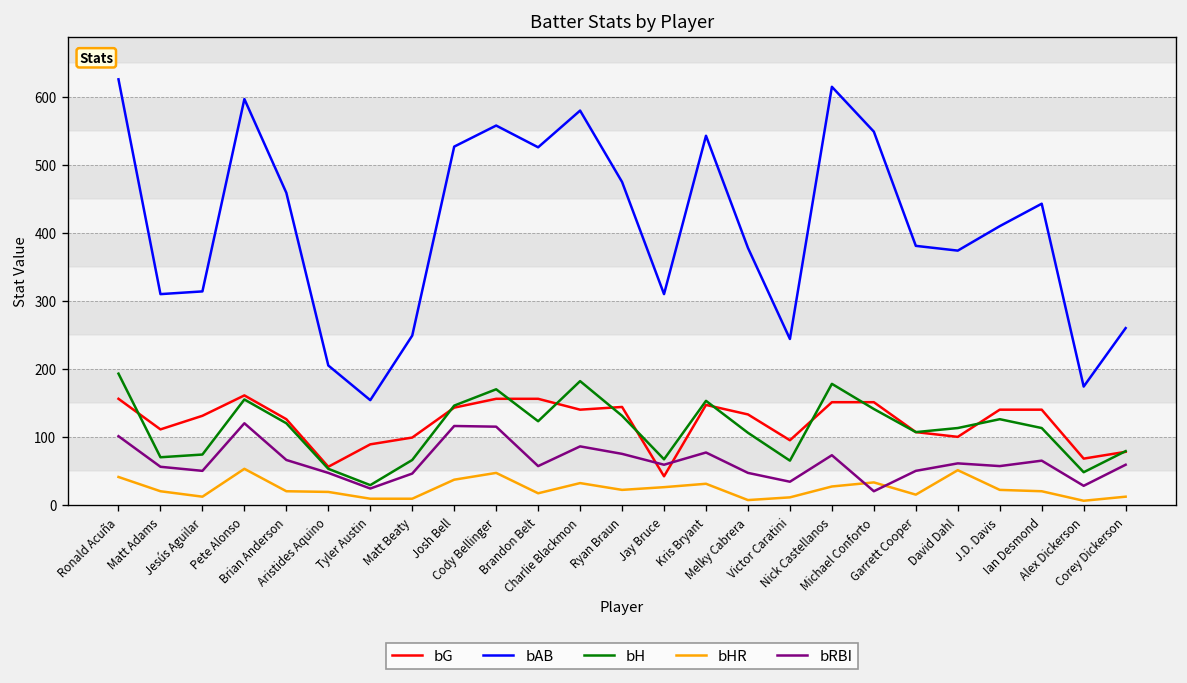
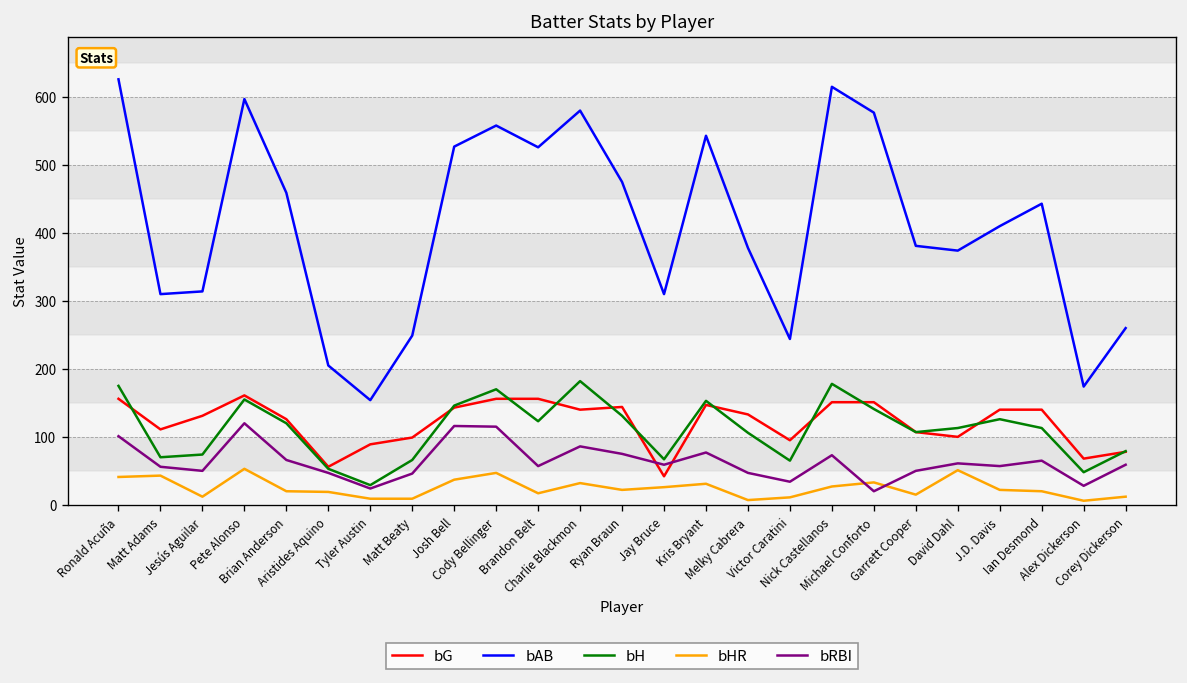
  {
    "bG": {
      "Ronald Acuña": 160,
      "Matt Adams": 110,
      "Jesús Aguilar": 130,
      "Pete Alonso": 160,
      "Brian Anderson": 130,
      "Tyler Austin": 90,
      "Matt Beaty": 100,
      "Cody Bellinger": 160,
      "Brandon Belt": 160,
      "Charlie Blackmon": 140,
      "Ryan Braun": 140,
      "Jay Bruce": 40,
      "Kris Bryant": 150,
      "Melky Cabrera": 130,
      "Victor Caratini": 100,
      "Nick Castellanos": 150,
      "Michael Conforto": 150,
      "David Dahl": 100,
      "J.D. Davis": 140,
      "Ian Desmond": 140,
      "Alex Dickerson": 70
    },
    "bAB": {
      "Ronald Acuña": 630,
      "Matt Adams": 310,
      "Jesús Aguilar": 310,
      "Pete Alonso": 600,
      "Brian Anderson": 460,
      "Aristides Aquino": 210,
      "Tyler Austin": 150,
      "Matt Beaty": 250,
      "Josh Bell": 530,
      "Cody Bellinger": 560,
      "Brandon Belt": 530,
      "Charlie Blackmon": 580,
      "Ryan Braun": 480,
      "Jay Bruce": 310,
      "Kris Bryant": 540,
      "Melky Cabrera": 380,
      "Victor Caratini": 240,
      "Nick Castellanos": 620,
-     "Michael Conforto": 550,
+     "Michael Conforto": 580,
      "Garrett Cooper": 380,
      "David Dahl": 370,
      "J.D. Davis": 410,
      "Ian Desmond": 440,
      "Alex Dickerson": 170,
      "Corey Dickerson": 260
    },
    "bH": {
-     "Ronald Acuña": 190,
+     "Ronald Acuña": 180,
      "Matt Adams": 70,
      "Jesús Aguilar": 70,
      "Pete Alonso": 160,
      "Brian Anderson": 120,
      "Tyler Austin": 30,
      "Matt Beaty": 70,
      "Cody Bellinger": 170,
      "Brandon Belt": 120,
      "Charlie Blackmon": 180,
      "Ryan Braun": 130,
      "Jay Bruce": 70,
      "Kris Bryant": 150,
      "Melky Cabrera": 110,
      "Victor Caratini": 70,
      "Nick Castellanos": 180,
      "Michael Conforto": 140,
      "David Dahl": 110,
      "J.D. Davis": 130,
      "Ian Desmond": 110,
      "Alex Dickerson": 50
    },
    "bHR": {
      "Ronald Acuña": 40,
-     "Matt Adams": 20,
+     "Matt Adams": 40,
      "Jesús Aguilar": 10,
      "Pete Alonso": 50,
      "Brian Anderson": 20,
      "Aristides Aquino": 20,
      "Tyler Austin": 10,
      "Matt Beaty": 10,
      "Josh Bell": 40,
      "Cody Bellinger": 50,
      "Brandon Belt": 20,
      "Charlie Blackmon": 30,
      "Ryan Braun": 20,
      "Jay Bruce": 30,
      "Kris Bryant": 30,
      "Melky Cabrera": 10,
      "Victor Caratini": 10,
      "Nick Castellanos": 30,
      "Michael Conforto": 30,
      "Garrett Cooper": 20,
      "David Dahl": 50,
      "J.D. Davis": 20,
      "Ian Desmond": 20,
      "Alex Dickerson": 10,
      "Corey Dickerson": 10
    },
    "bRBI": {
      "Ronald Acuña": 100,
      "Matt Adams": 60,
      "Jesús Aguilar": 50,
      "Pete Alonso": 120,
      "Brian Anderson": 70,
      "Aristides Aquino": 50,
      "Tyler Austin": 20,
      "Matt Beaty": 50,
      "Josh Bell": 120,
      "Cody Bellinger": 120,
      "Brandon Belt": 60,
      "Charlie Blackmon": 90,
      "Ryan Braun": 80,
      "Jay Bruce": 60,
      "Kris Bryant": 80,
      "Melky Cabrera": 50,
      "Victor Caratini": 30,
      "Nick Castellanos": 70,
      "Michael Conforto": 20,
      "Garrett Cooper": 50,
      "David Dahl": 60,
      "J.D. Davis": 60,
      "Ian Desmond": 70,
      "Alex Dickerson": 30,
      "Corey Dickerson": 60
    }
  }
